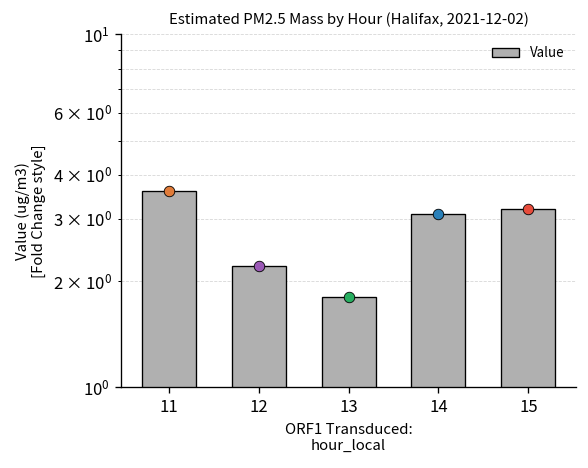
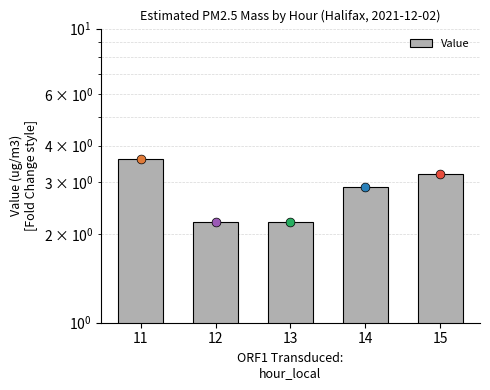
  {
    "Value": {
      "11": 3.6,
      "12": 2.2,
-     "13": 1.8,
-     "14": 3.1,
+     "13": 2.2,
+     "14": 2.9,
      "15": 3.2
    }
  }
